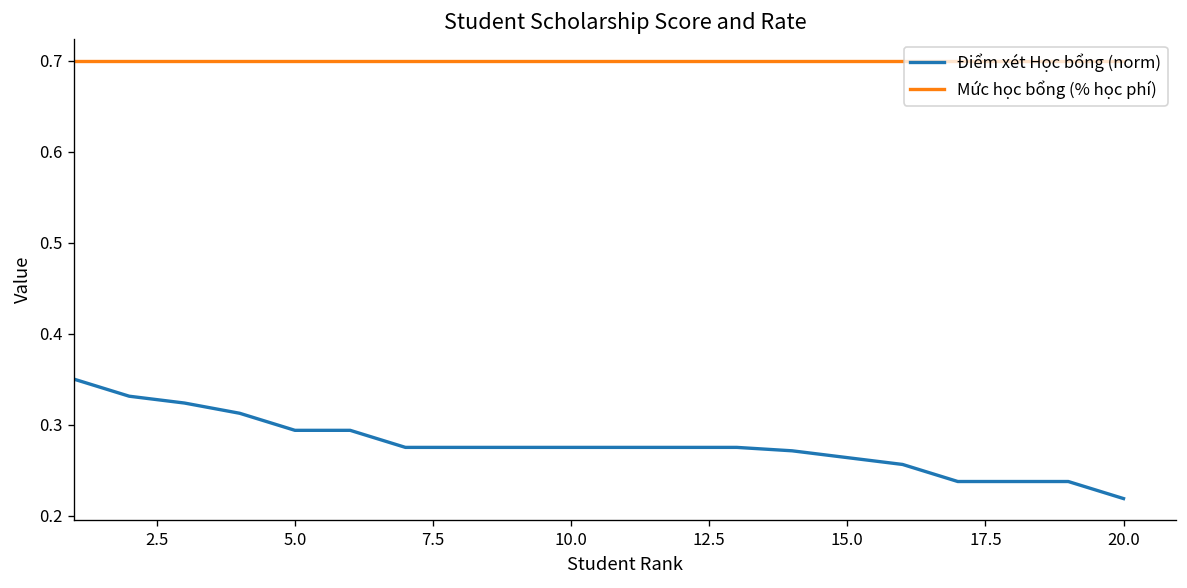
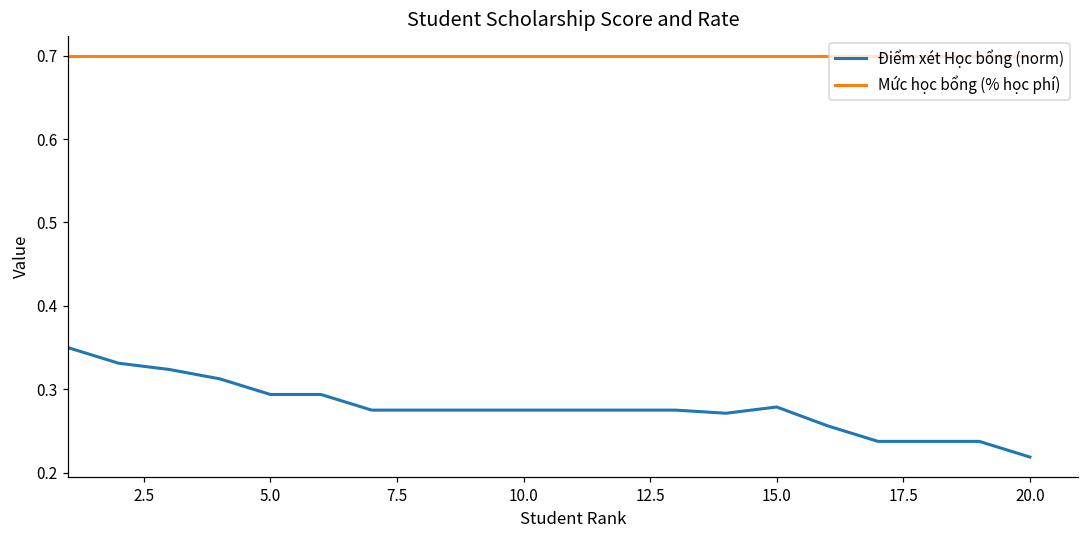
  {
    "Điểm xét Học bổng (norm)": {
      "5.0": 0.29,
      "10.0": 0.28,
-     "15.0": 0.26,
+     "15.0": 0.28,
      "20.0": 0.22
    },
    "Mức học bổng (% học phí)": {
      "5.0": 0.70,
      "10.0": 0.70,
      "15.0": 0.70
    }
  }
